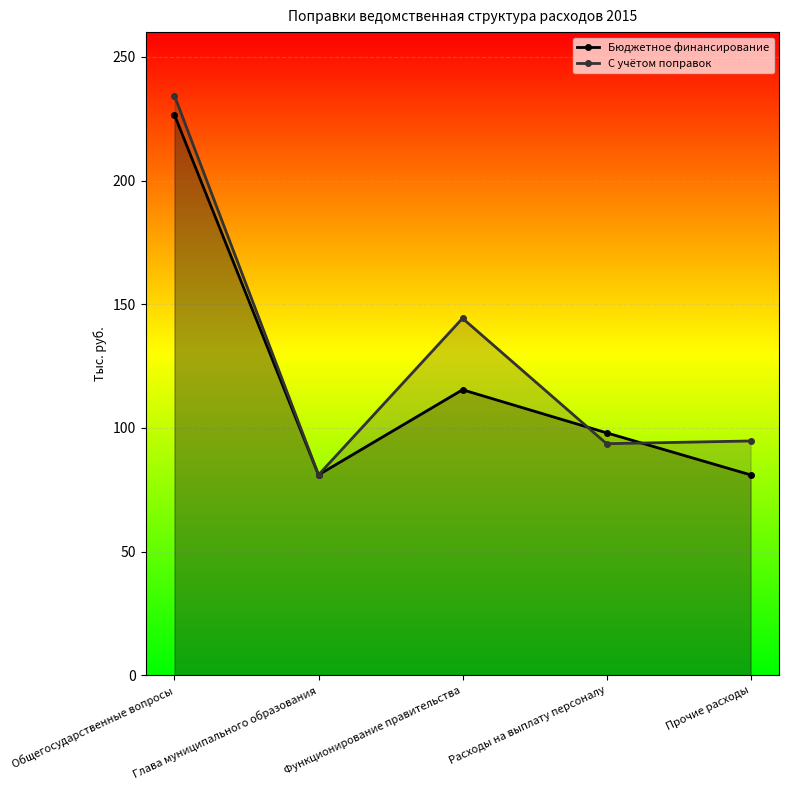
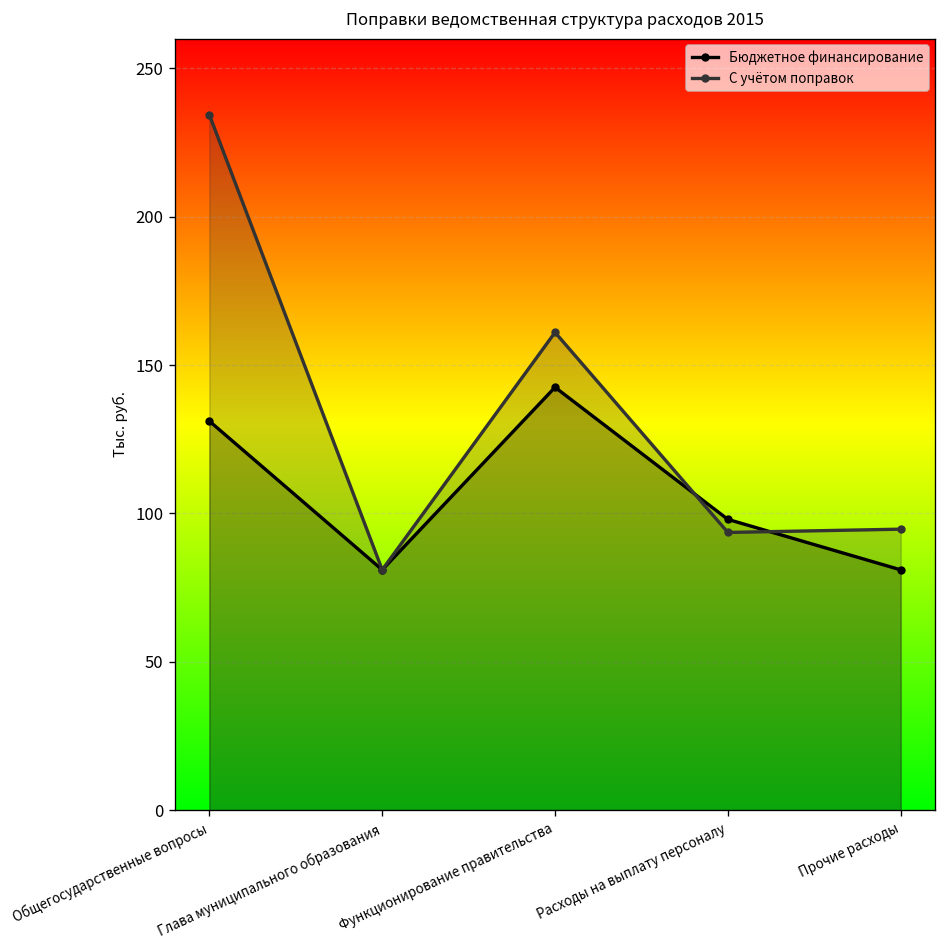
  {
    "Бюджетное финансирование": {
-     "Общегосударственные вопросы": 227,
-     "Функционирование правительства": 115,
+     "Общегосударственные вопросы": 131,
+     "Функционирование правительства": 143,
      "Расходы на выплату персоналу": 98,
      "Прочие расходы": 81
    },
    "С учётом поправок": {
      "Общегосударственные вопросы": 234,
-     "Функционирование правительства": 144,
+     "Функционирование правительства": 161,
      "Расходы на выплату персоналу": 94,
      "Прочие расходы": 95
    }
  }
